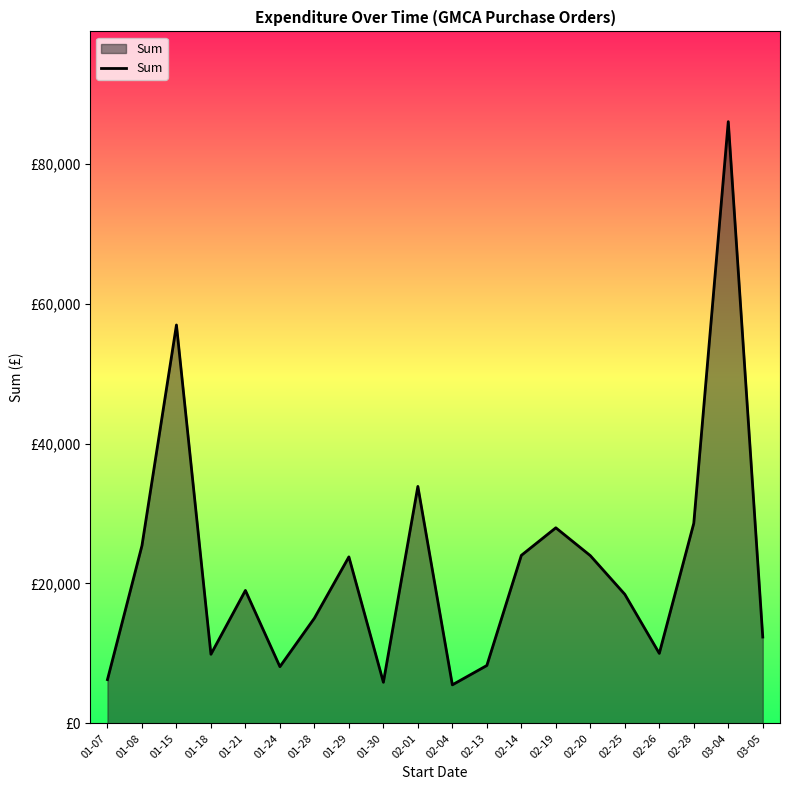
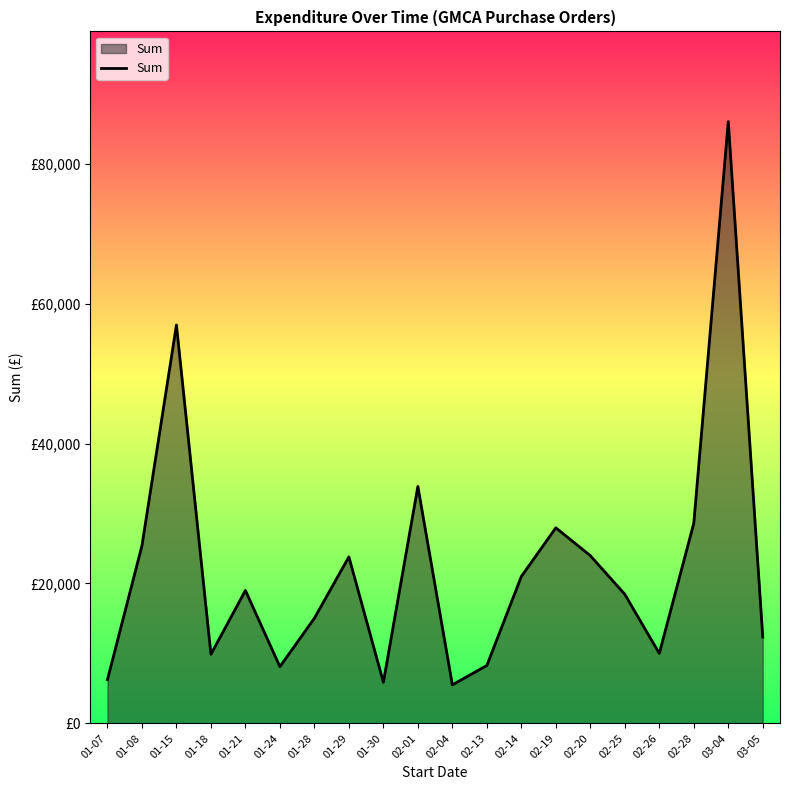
  {
    "01-07": "£6,000",
    "01-08": "£25,000",
    "01-15": "£57,000",
    "01-18": "£10,000",
    "01-21": "£19,000",
    "01-24": "£8,000",
    "01-28": "£15,000",
    "01-29": "£24,000",
    "01-30": "£6,000",
    "02-01": "£34,000",
    "02-04": "£6,000",
    "02-13": "£8,000",
-   "02-14": "£24,000",
+   "02-14": "£21,000",
    "02-19": "£28,000",
    "02-20": "£24,000",
    "02-25": "£18,000",
    "02-26": "£10,000",
    "02-28": "£29,000",
    "03-04": "£86,000",
    "03-05": "£12,000"
  }
